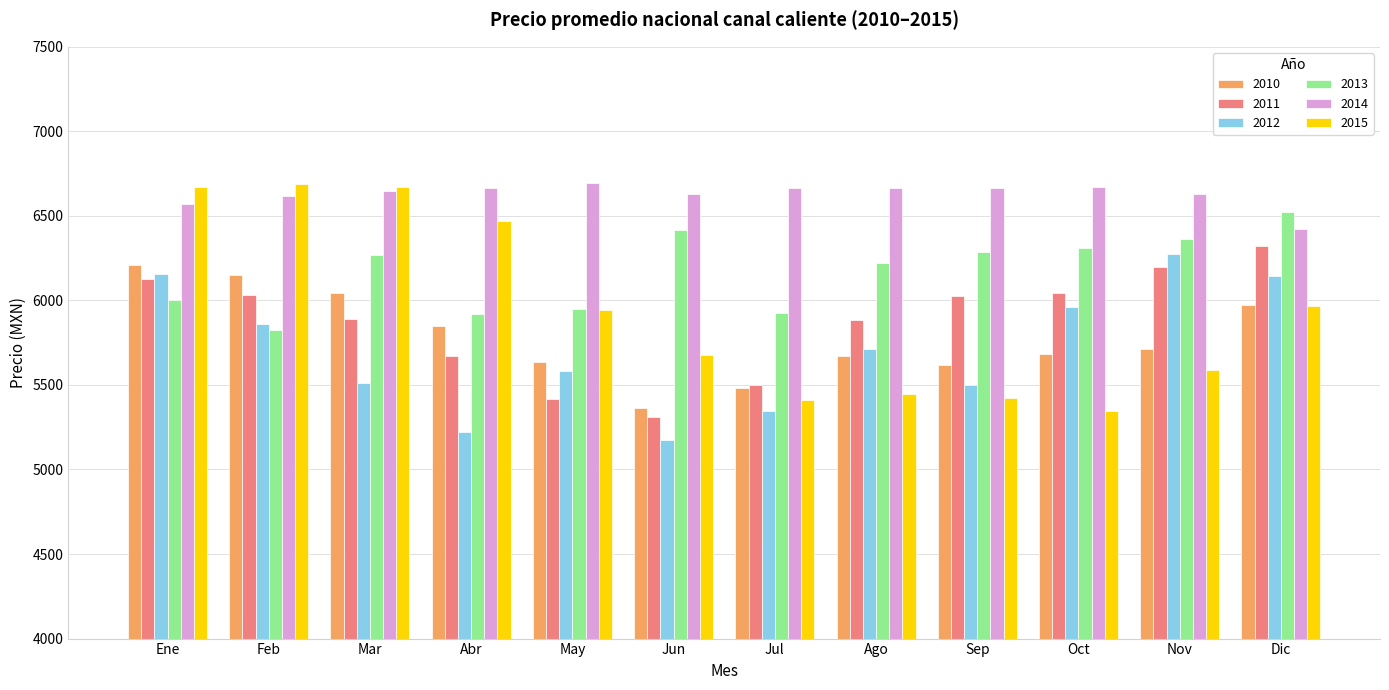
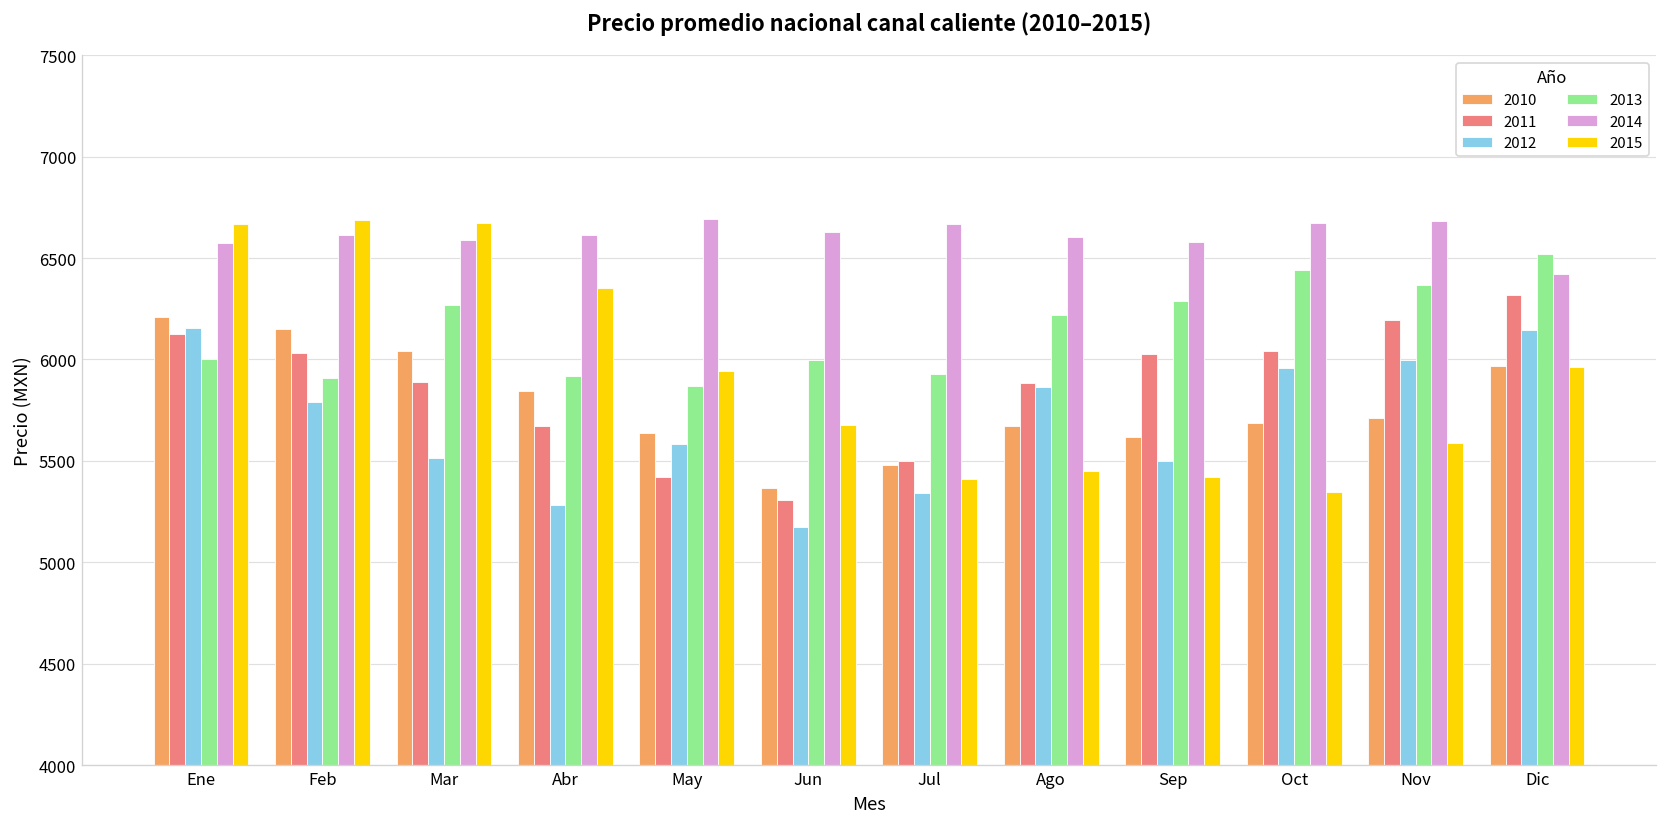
  {
    "2012": {
      "Ene": 6150,
-     "Feb": 5860,
+     "Feb": 5790,
      "Mar": 5510,
-     "Abr": 5220,
+     "Abr": 5280,
      "May": 5580,
      "Jun": 5170,
      "Jul": 5340,
-     "Ago": 5710,
+     "Ago": 5860,
      "Sep": 5500,
      "Oct": 5960,
-     "Nov": 6280,
+     "Nov": 6000,
      "Dic": 6140
    },
    "2013": {
      "Ene": 6000,
-     "Feb": 5820,
+     "Feb": 5910,
      "Mar": 6270,
      "Abr": 5920,
-     "May": 5950,
-     "Jun": 6420,
+     "May": 5870,
+     "Jun": 6000,
      "Jul": 5930,
      "Ago": 6220,
      "Sep": 6290,
-     "Oct": 6310,
+     "Oct": 6440,
      "Nov": 6370,
      "Dic": 6520
    },
    "2014": {
      "Ene": 6570,
      "Feb": 6610,
-     "Mar": 6650,
-     "Abr": 6670,
+     "Mar": 6590,
+     "Abr": 6610,
      "May": 6690,
      "Jun": 6630,
      "Jul": 6670,
-     "Ago": 6670,
-     "Sep": 6670,
+     "Ago": 6600,
+     "Sep": 6580,
      "Oct": 6670,
-     "Nov": 6630,
+     "Nov": 6680,
      "Dic": 6420
    },
    "2015": {
      "Ene": 6670,
      "Feb": 6690,
      "Mar": 6670,
-     "Abr": 6470,
+     "Abr": 6350,
      "May": 5940,
      "Jun": 5680,
      "Jul": 5410,
      "Ago": 5450,
      "Sep": 5420,
      "Oct": 5350,
      "Nov": 5590,
      "Dic": 5960
    }
  }
